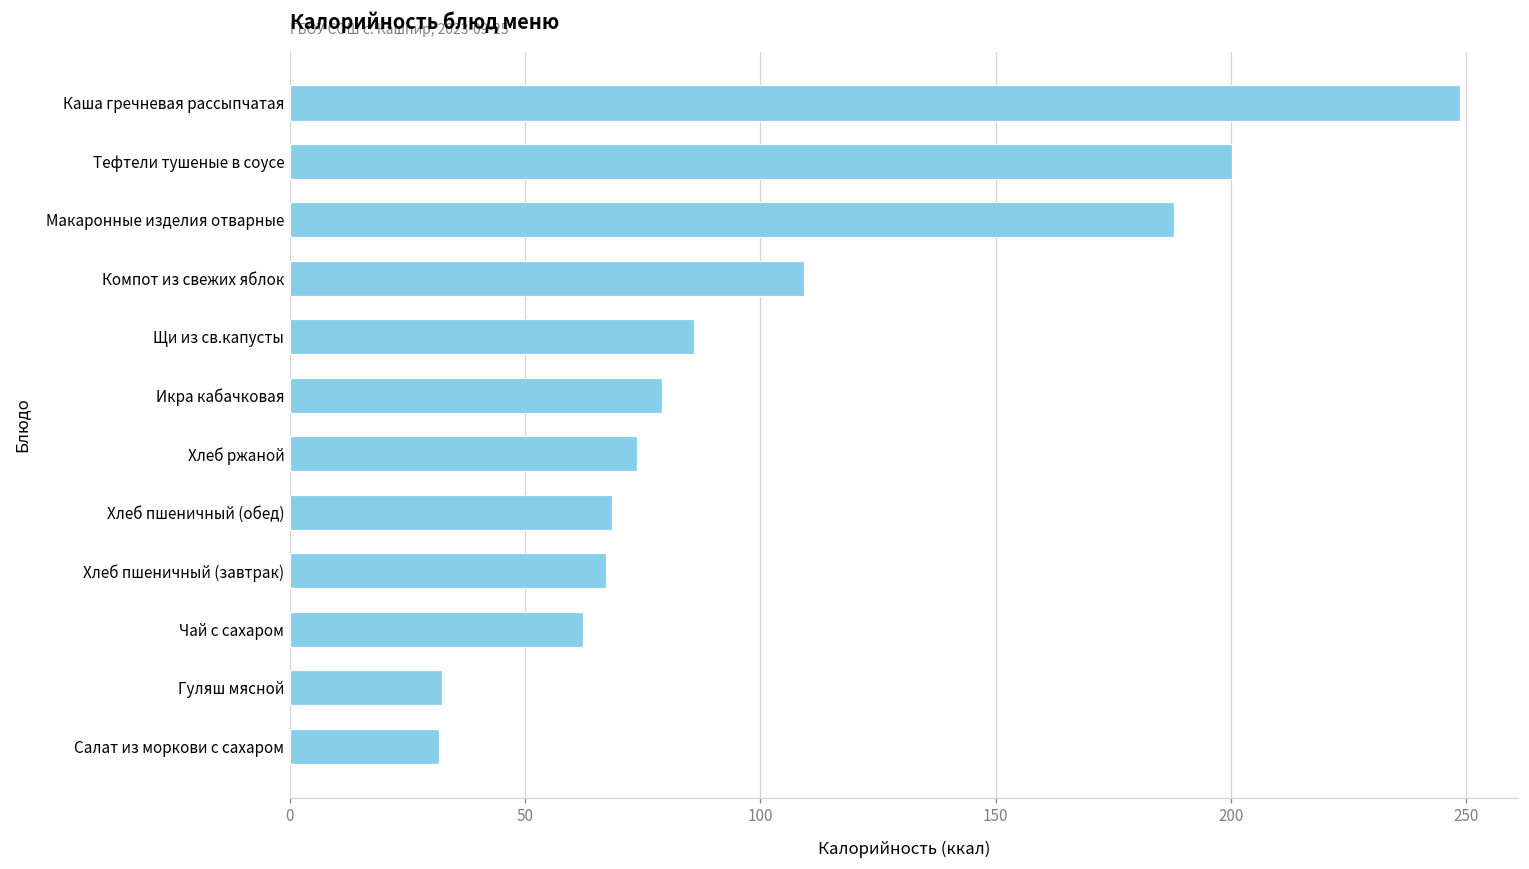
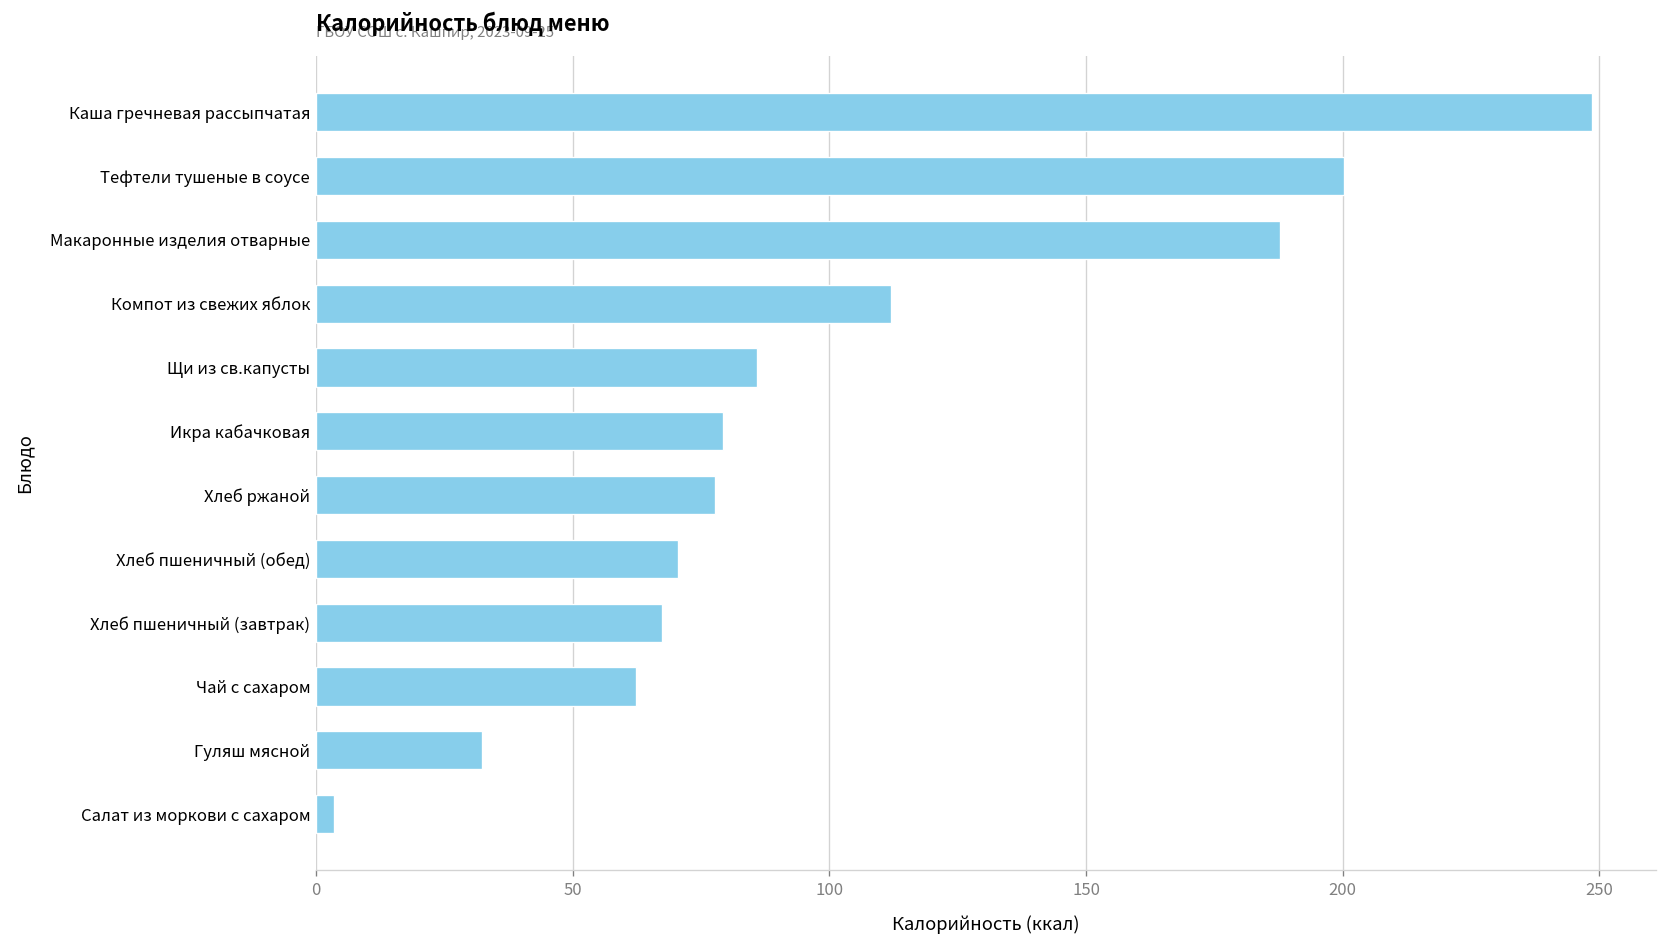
  {
    "Каша гречневая рассыпчатая": 249,
    "Тефтели тушеные в соусе": 200,
    "Макаронные изделия отварные": 188,
-   "Компот из свежих яблок": 109,
+   "Компот из свежих яблок": 112,
    "Щи из св.капусты": 86,
    "Икра кабачковая": 79,
-   "Хлеб ржаной": 74,
-   "Хлеб пшеничный (обед)": 69,
+   "Хлеб ржаной": 78,
+   "Хлеб пшеничный (обед)": 71,
    "Хлеб пшеничный (завтрак)": 67,
    "Чай с сахаром": 62,
    "Гуляш мясной": 32,
-   "Салат из моркови с сахаром": 32
+   "Салат из моркови с сахаром": 4
  }
